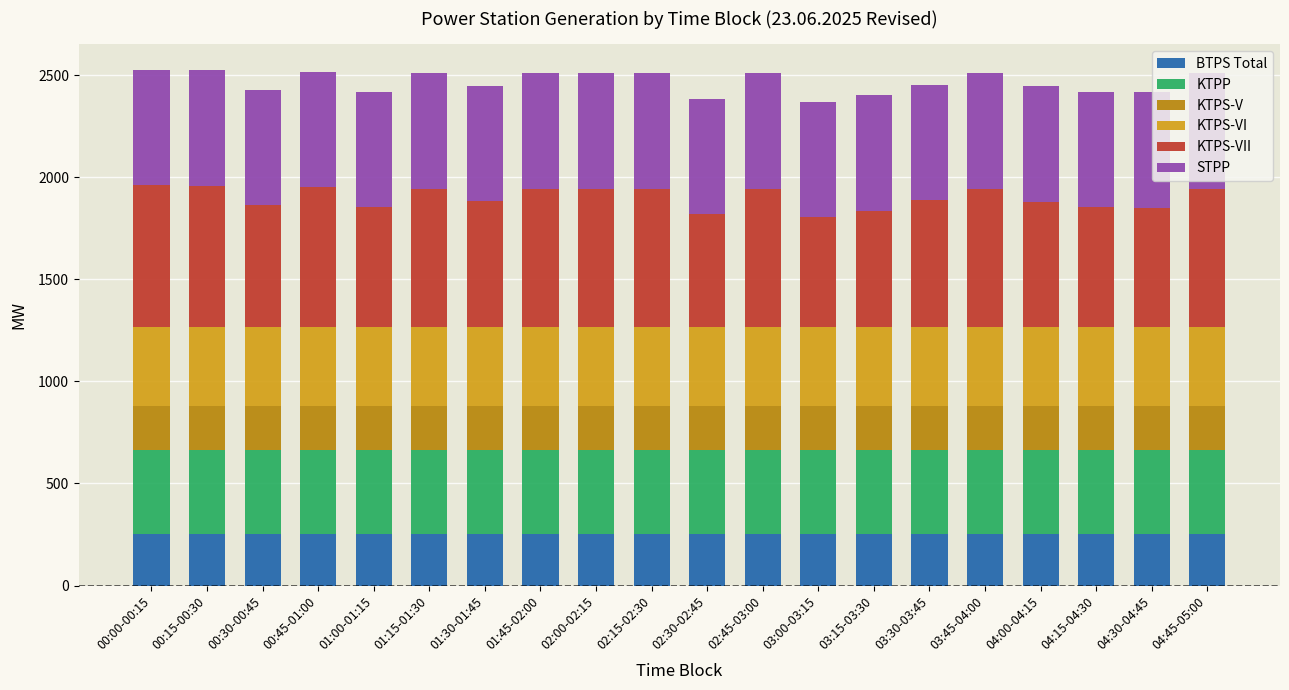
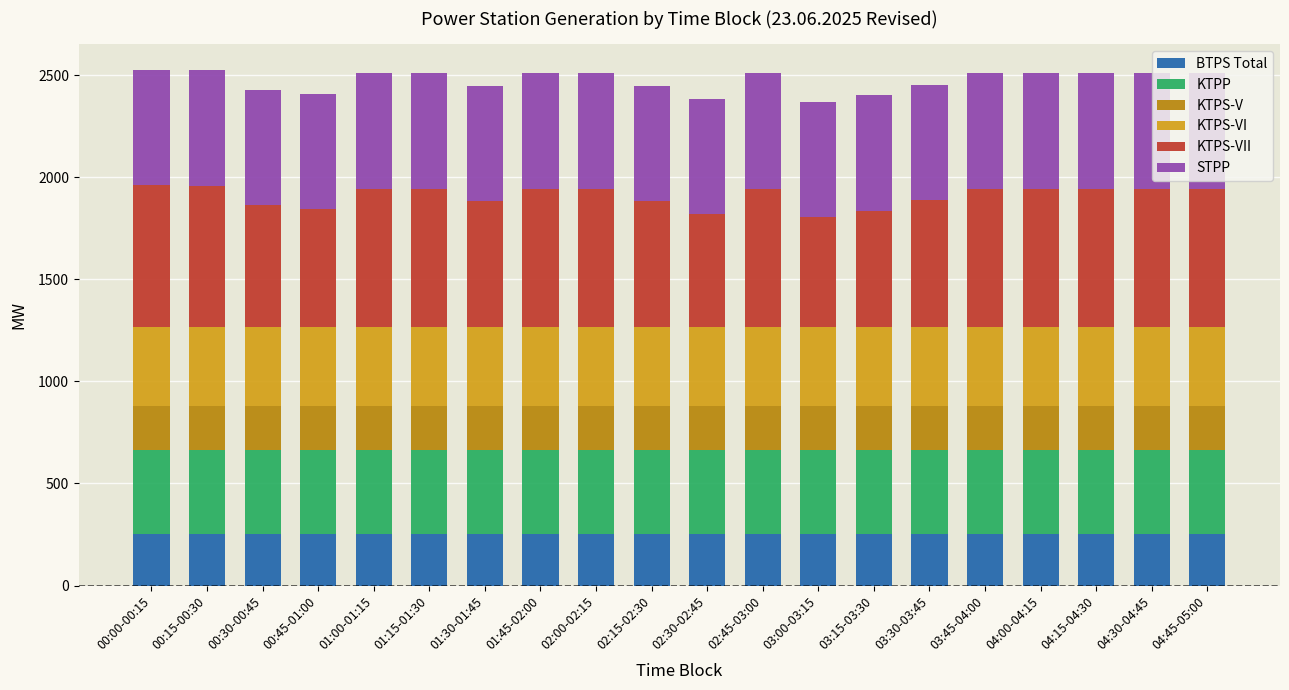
  {
    "BTPS Total": {
      "00:00-00:15": 250,
      "00:15-00:30": 250,
      "00:30-00:45": 250,
      "00:45-01:00": 250,
      "01:00-01:15": 250,
      "01:15-01:30": 250,
      "01:30-01:45": 250,
      "01:45-02:00": 250,
      "02:00-02:15": 250,
      "02:15-02:30": 250,
      "02:30-02:45": 250,
      "02:45-03:00": 250,
      "03:00-03:15": 250,
      "03:15-03:30": 250,
      "03:30-03:45": 250,
      "03:45-04:00": 250,
      "04:00-04:15": 250,
      "04:15-04:30": 250,
      "04:30-04:45": 250,
      "04:45-05:00": 250
    },
    "KTPP": {
      "00:00-00:15": 410,
      "00:15-00:30": 410,
      "00:30-00:45": 410,
      "00:45-01:00": 410,
      "01:00-01:15": 410,
      "01:15-01:30": 410,
      "01:30-01:45": 410,
      "01:45-02:00": 410,
      "02:00-02:15": 410,
      "02:15-02:30": 410,
      "02:30-02:45": 410,
      "02:45-03:00": 410,
      "03:00-03:15": 410,
      "03:15-03:30": 410,
      "03:30-03:45": 410,
      "03:45-04:00": 410,
      "04:00-04:15": 410,
      "04:15-04:30": 410,
      "04:30-04:45": 410,
      "04:45-05:00": 410
    },
    "KTPS-VII": {
      "00:00-00:15": 690,
      "00:15-00:30": 690,
      "00:30-00:45": 600,
-     "00:45-01:00": 690,
-     "01:00-01:15": 590,
+     "00:45-01:00": 580,
+     "01:00-01:15": 680,
      "01:15-01:30": 680,
      "01:30-01:45": 620,
      "01:45-02:00": 680,
      "02:00-02:15": 680,
-     "02:15-02:30": 680,
+     "02:15-02:30": 620,
      "02:30-02:45": 550,
      "02:45-03:00": 680,
      "03:00-03:15": 540,
      "03:15-03:30": 570,
      "03:30-03:45": 620,
      "03:45-04:00": 680,
-     "04:00-04:15": 610,
-     "04:15-04:30": 590,
-     "04:30-04:45": 580,
+     "04:00-04:15": 680,
+     "04:15-04:30": 680,
+     "04:30-04:45": 680,
      "04:45-05:00": 680
    },
    "STPP": {
      "00:00-00:15": 570,
      "00:15-00:30": 570,
      "00:30-00:45": 570,
      "00:45-01:00": 570,
      "01:00-01:15": 570,
      "01:15-01:30": 570,
      "01:30-01:45": 570,
      "01:45-02:00": 570,
      "02:00-02:15": 570,
      "02:15-02:30": 570,
      "02:30-02:45": 570,
      "02:45-03:00": 570,
      "03:00-03:15": 570,
      "03:15-03:30": 570,
      "03:30-03:45": 570,
      "03:45-04:00": 570,
      "04:00-04:15": 570,
      "04:15-04:30": 570
    }
  }
